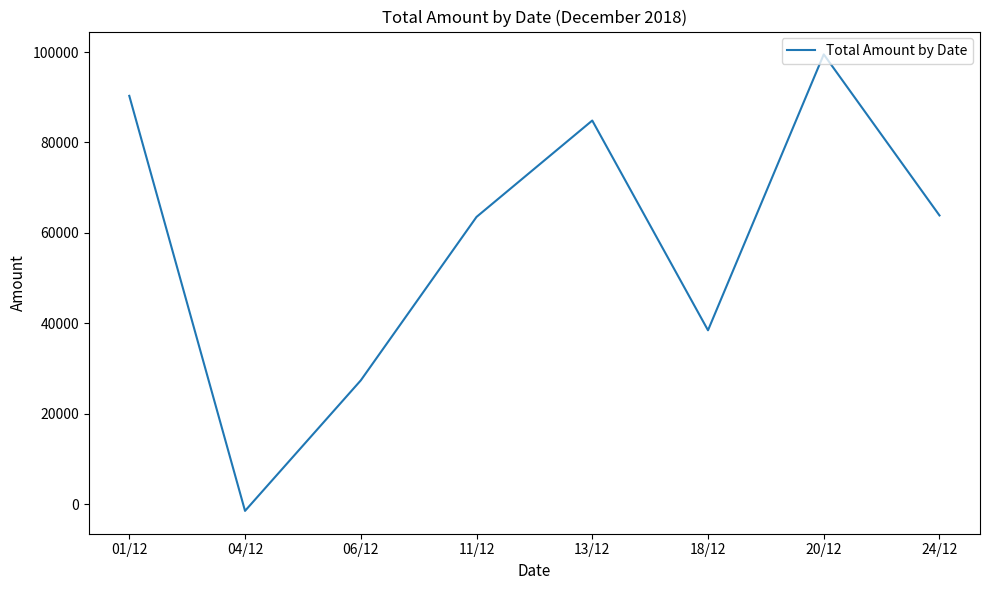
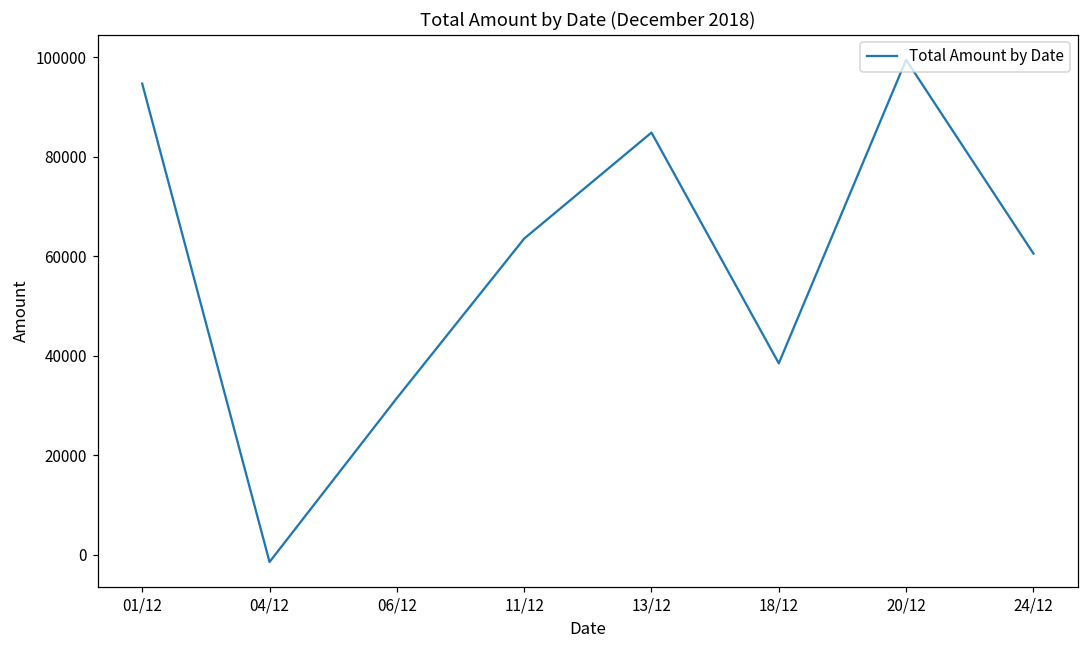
  {
-   "01/12": 90000,
+   "01/12": 95000,
    "04/12": -1000,
-   "06/12": 27000,
+   "06/12": 31000,
    "11/12": 64000,
    "13/12": 85000,
    "18/12": 38000,
-   "24/12": 64000
+   "24/12": 61000
  }
